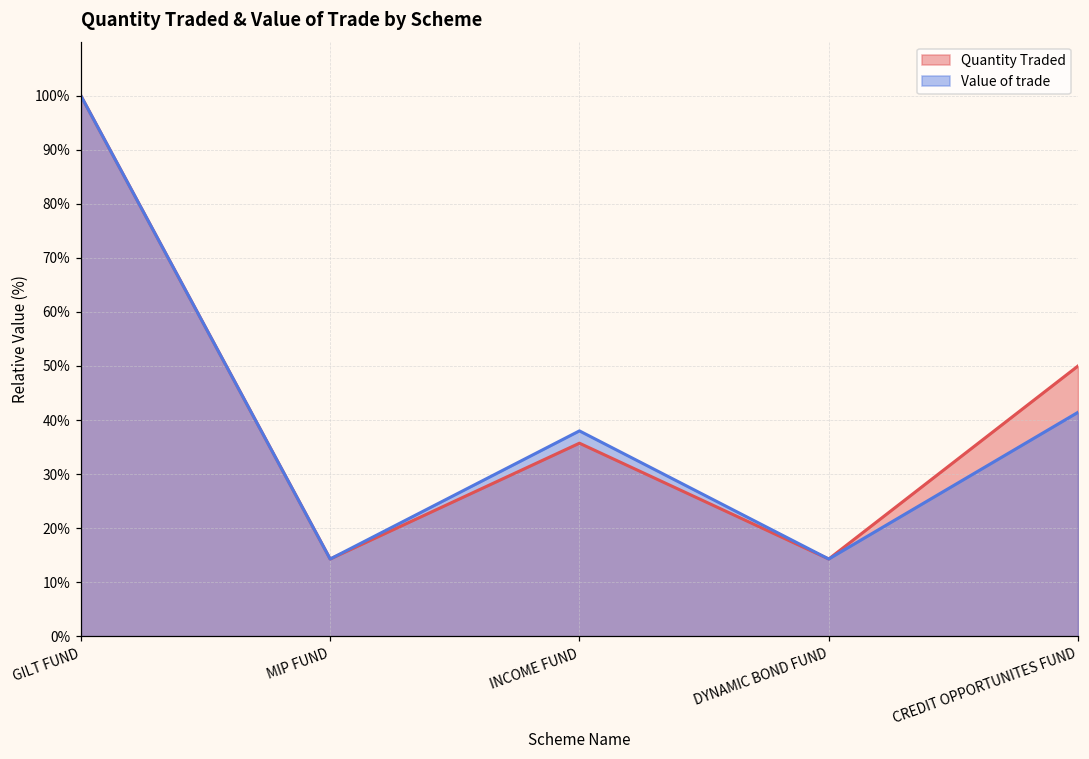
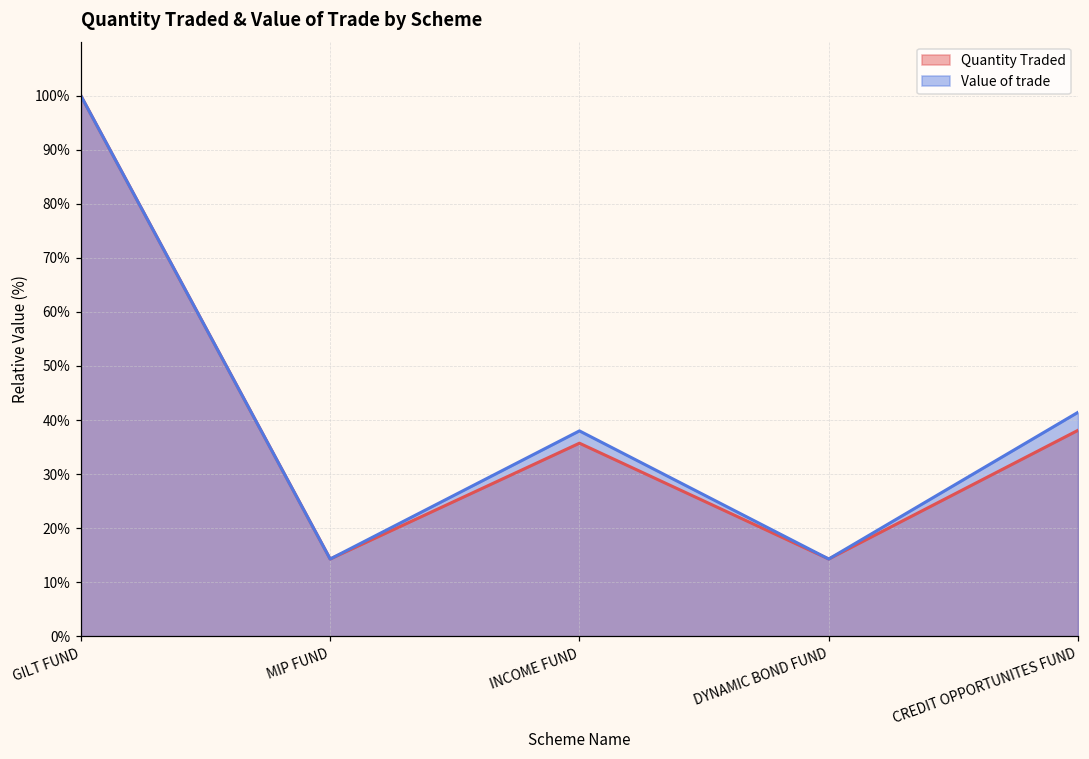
  {
    "Quantity Traded": {
      "INCOME FUND": "36%",
-     "CREDIT OPPORTUNITES FUND": "50%"
+     "CREDIT OPPORTUNITES FUND": "38%"
    },
    "Value of trade": {
      "INCOME FUND": "38%",
      "CREDIT OPPORTUNITES FUND": "41%"
    }
  }
